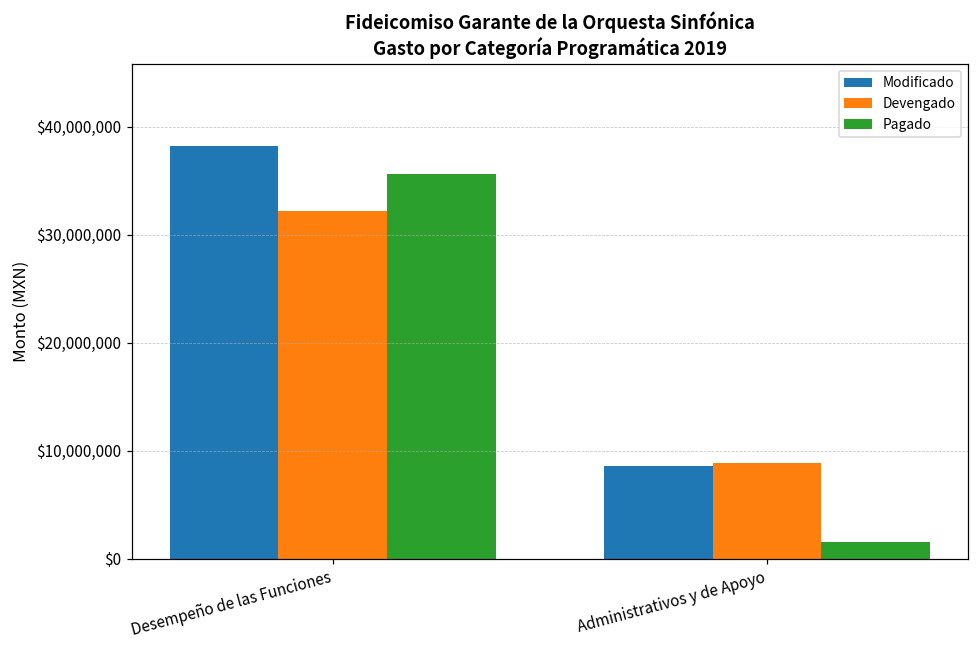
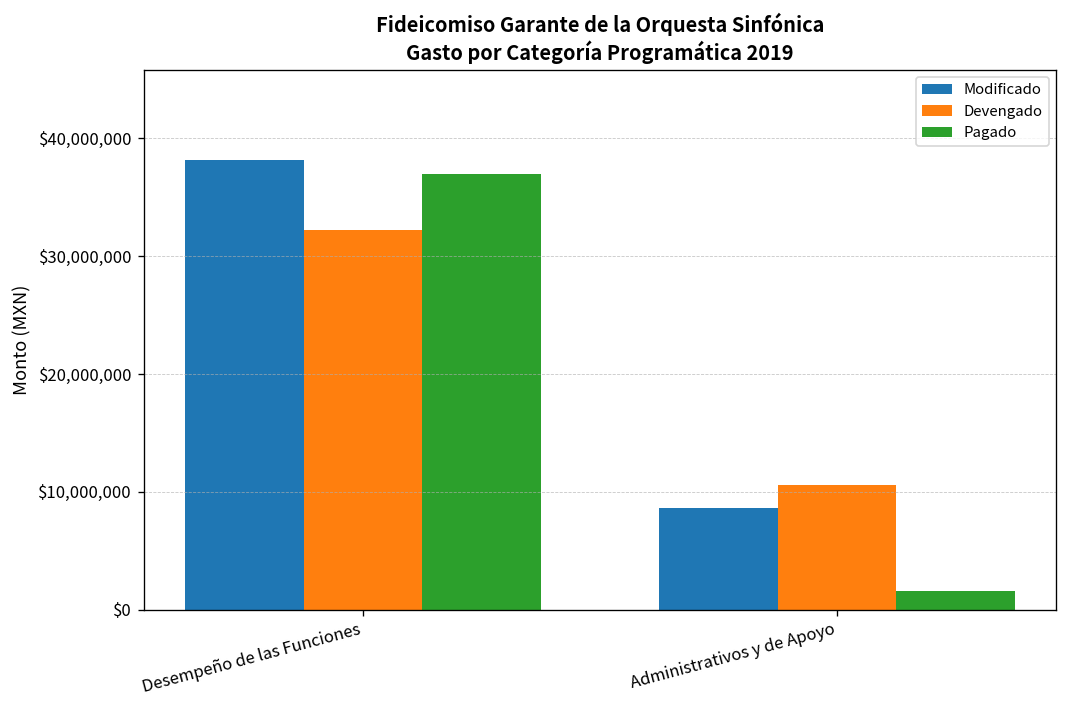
  {
    "Modificado": {
      "Desempeño de las Funciones": "$38,000,000",
      "Administrativos y de Apoyo": "$9,000,000"
    },
    "Devengado": {
      "Desempeño de las Funciones": "$32,000,000",
-     "Administrativos y de Apoyo": "$9,000,000"
+     "Administrativos y de Apoyo": "$11,000,000"
    },
    "Pagado": {
-     "Desempeño de las Funciones": "$36,000,000",
+     "Desempeño de las Funciones": "$37,000,000",
      "Administrativos y de Apoyo": "$2,000,000"
    }
  }
